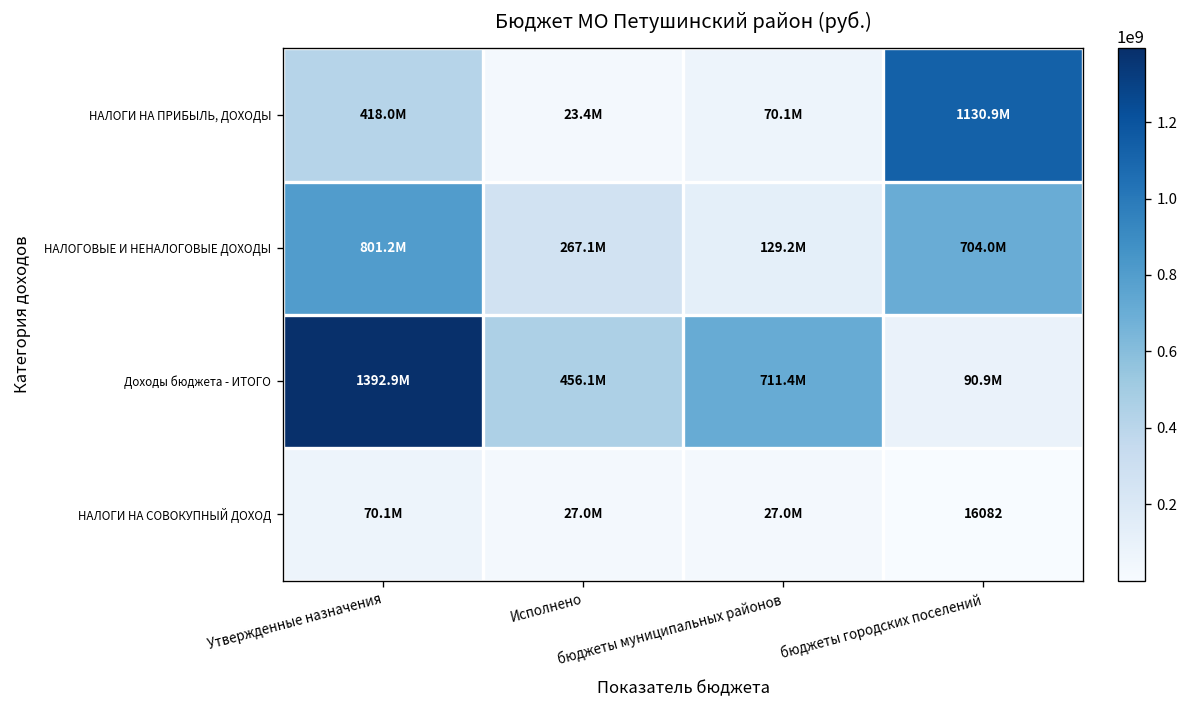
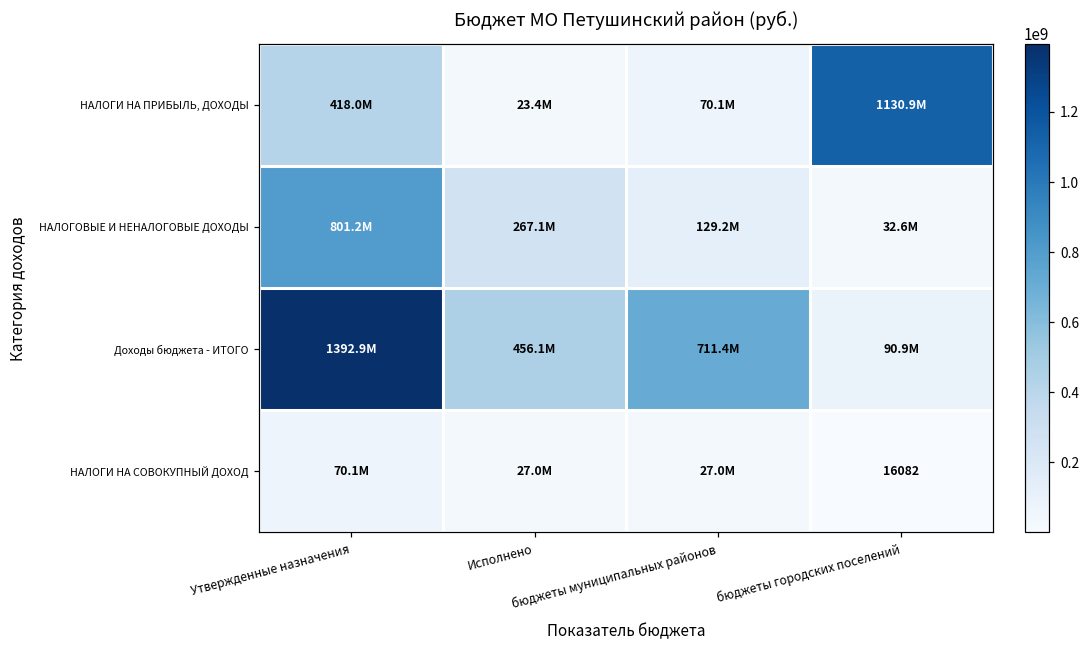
  {
    "НАЛОГИ НА ПРИБЫЛЬ, ДОХОДЫ": {
      "Утвержденные назначения": "418.0M",
      "Исполнено": "23.4M",
      "бюджеты муниципальных районов": "70.1M",
      "бюджеты городских поселений": "1130.9M"
    },
    "НАЛОГОВЫЕ И НЕНАЛОГОВЫЕ ДОХОДЫ": {
      "Утвержденные назначения": "801.2M",
      "Исполнено": "267.1M",
      "бюджеты муниципальных районов": "129.2M",
-     "бюджеты городских поселений": "704.0M"
+     "бюджеты городских поселений": "32.6M"
    },
    "Доходы бюджета - ИТОГО": {
      "Утвержденные назначения": "1392.9M",
      "Исполнено": "456.1M",
      "бюджеты муниципальных районов": "711.4M",
      "бюджеты городских поселений": "90.9M"
    },
    "НАЛОГИ НА СОВОКУПНЫЙ ДОХОД": {
      "Утвержденные назначения": "70.1M",
      "Исполнено": "27.0M",
      "бюджеты муниципальных районов": "27.0M",
      "бюджеты городских поселений": "16082"
    }
  }
